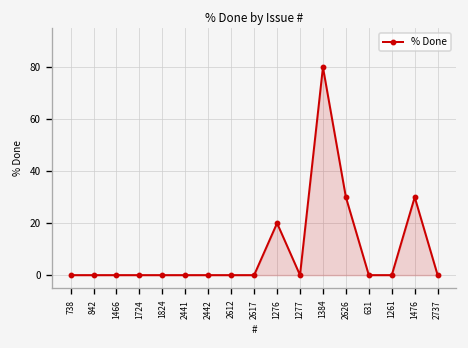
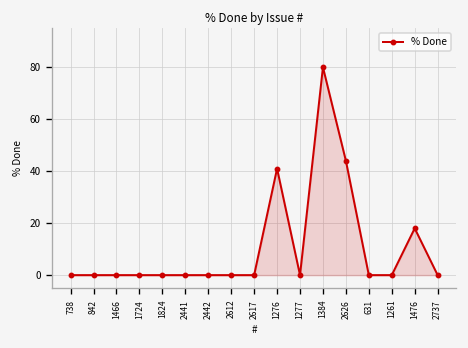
  {
    "738": 0,
    "842": 0,
    "1466": 0,
    "1724": 0,
    "1824": 0,
    "2441": 0,
    "2442": 0,
    "2612": 0,
    "2617": 0,
-   "1276": 20,
+   "1276": 41,
    "1277": 0,
    "1384": 80,
-   "2626": 30,
+   "2626": 44,
    "631": 0,
    "1261": 0,
-   "1476": 30,
+   "1476": 18,
    "2737": 0
  }
